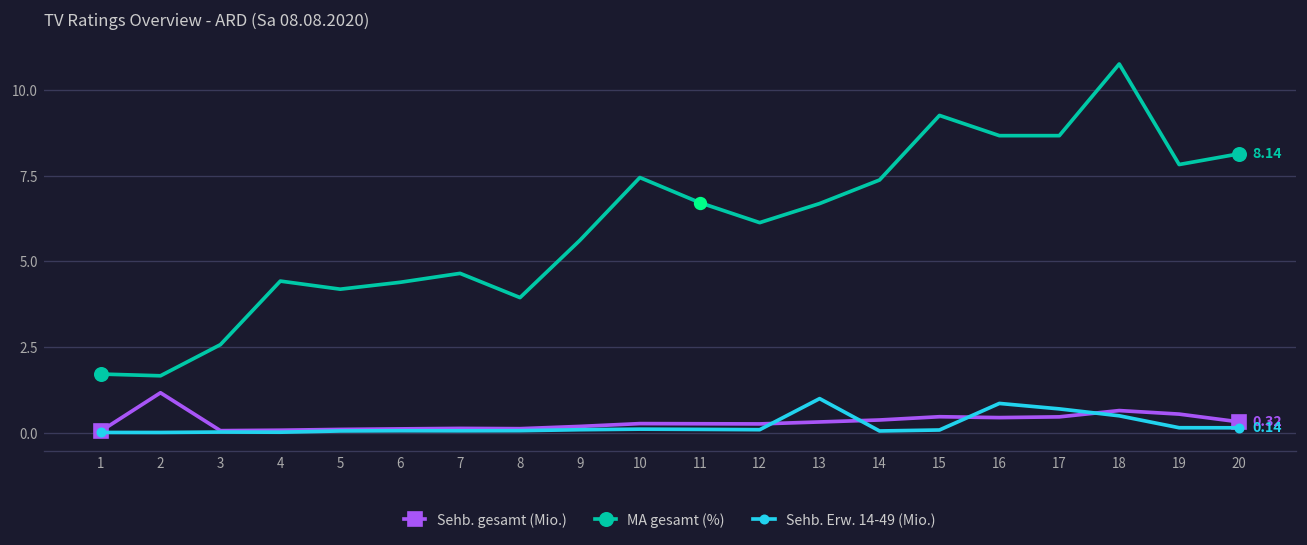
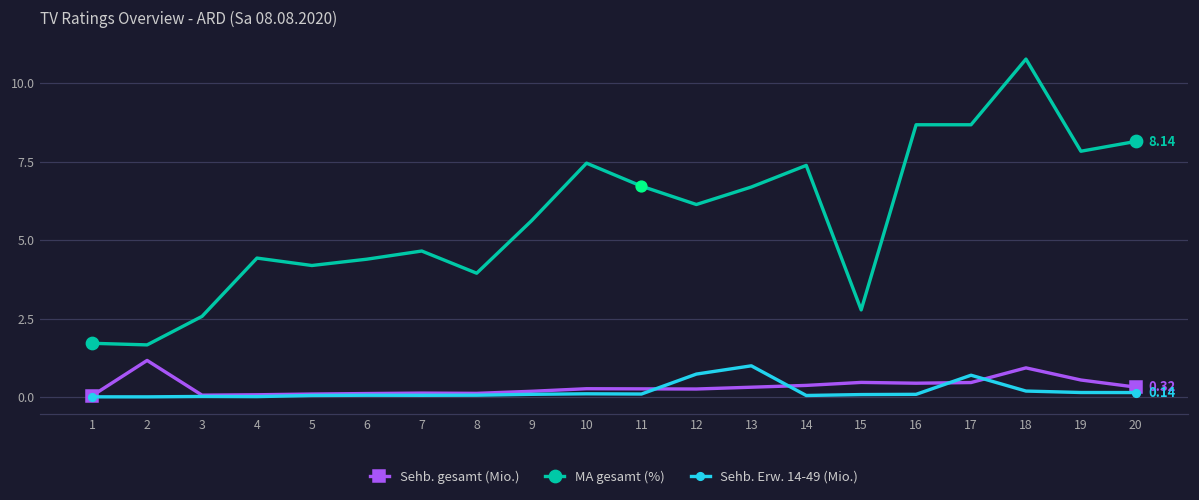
  {
    "Sehb. gesamt (Mio.)": {
      "2": 1.2,
      "9": 0.2,
      "10": 0.3,
      "11": 0.3,
      "12": 0.3,
      "13": 0.3,
      "14": 0.4,
      "15": 0.5,
      "16": 0.4,
      "17": 0.5,
-     "18": 0.6,
+     "18": 0.9,
      "19": 0.5
    },
    "MA gesamt (%)": {
      "1": 1.7,
      "2": 1.7,
      "3": 2.6,
      "4": 4.4,
      "5": 4.2,
      "6": 4.4,
      "7": 4.7,
      "8": 3.9,
      "9": 5.6,
      "10": 7.4,
      "12": 6.1,
      "13": 6.7,
      "14": 7.4,
-     "15": 9.3,
+     "15": 2.8,
      "16": 8.7,
      "17": 8.7,
      "18": 10.8,
      "19": 7.8
    },
    "Sehb. Erw. 14-49 (Mio.)": {
      "2": 0.0,
      "9": 0.1,
      "10": 0.1,
      "11": 0.1,
-     "12": 0.1,
+     "12": 0.7,
      "13": 1.0,
      "14": 0.0,
      "15": 0.1,
-     "16": 0.9,
+     "16": 0.1,
      "17": 0.7,
-     "18": 0.5,
+     "18": 0.2,
      "19": 0.1
    }
  }
